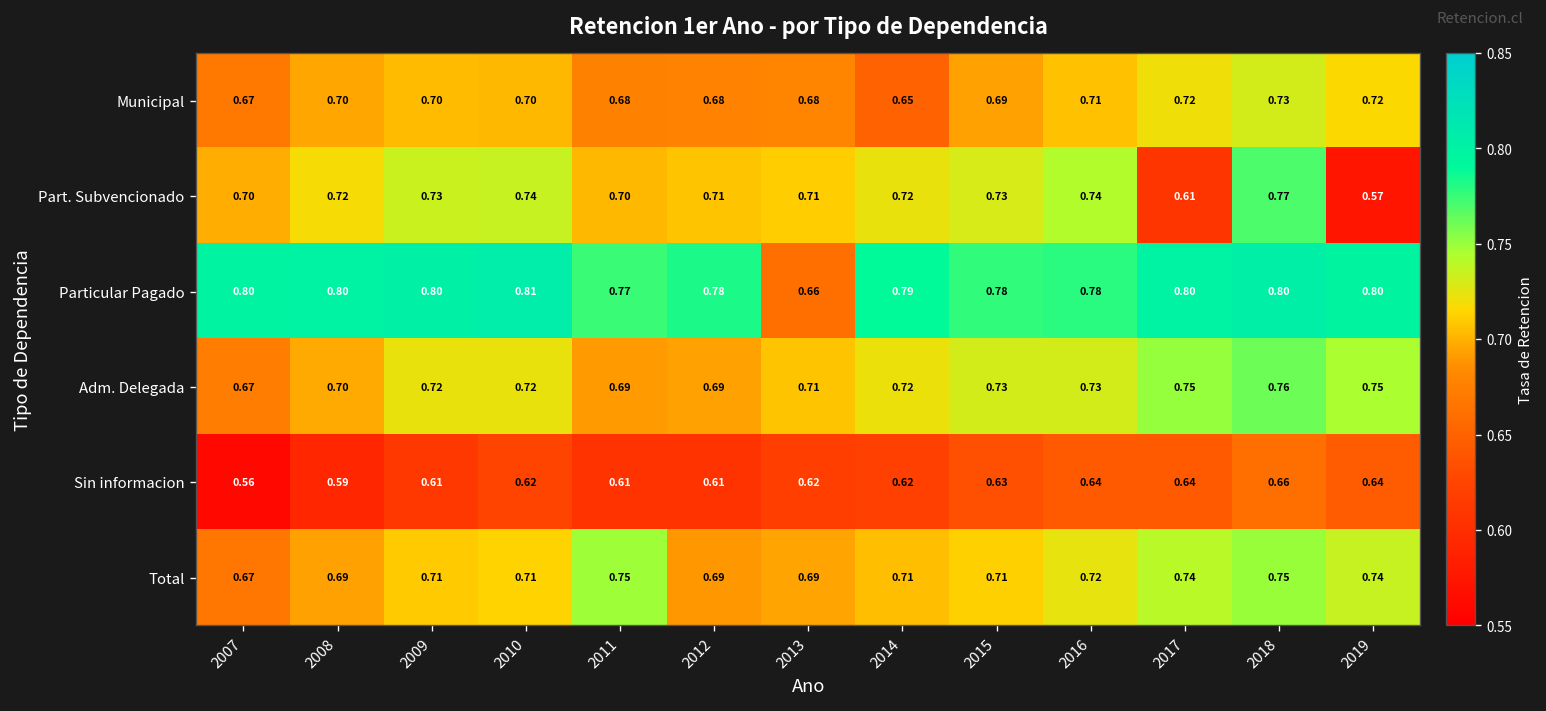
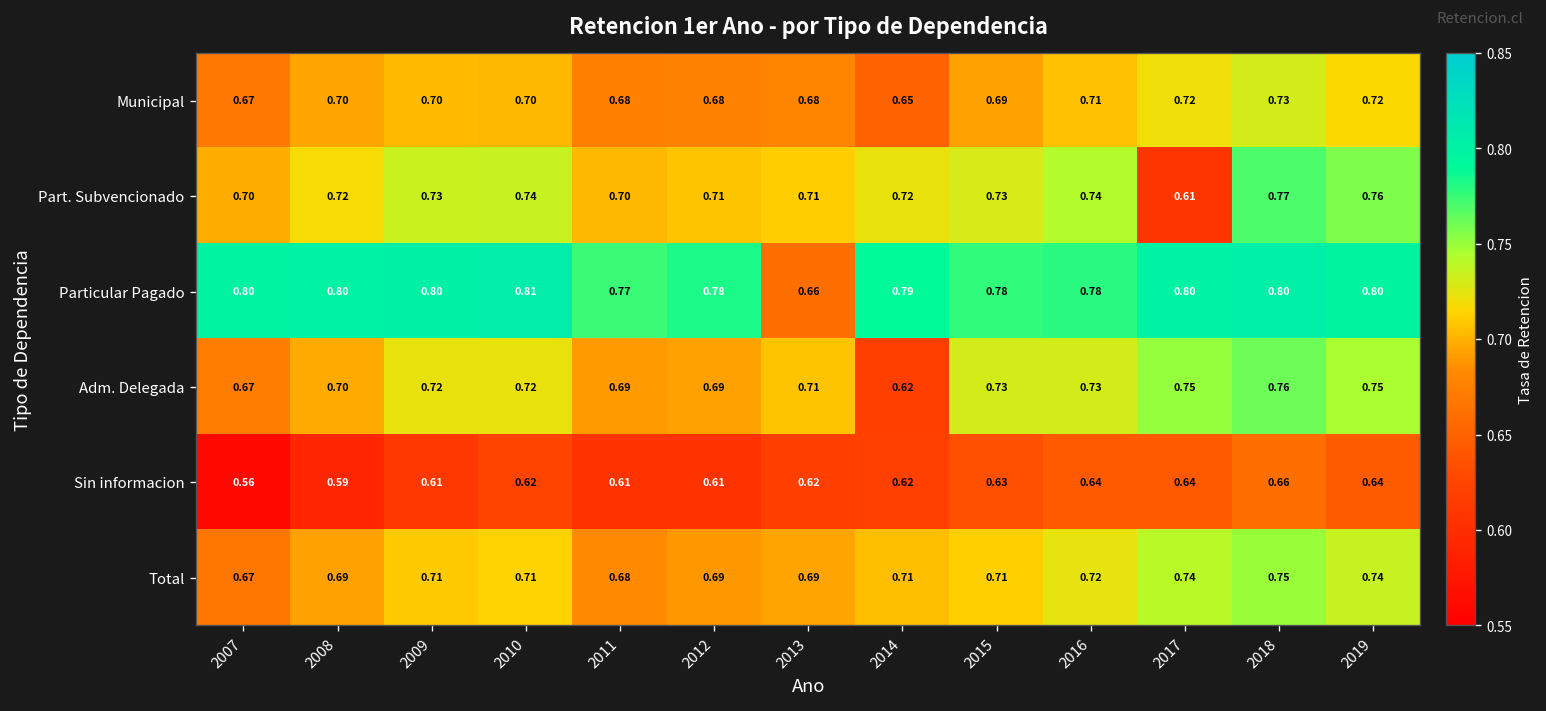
  {
    "Municipal": {
      "2007": 0.67,
      "2008": 0.70,
      "2009": 0.70,
      "2010": 0.70,
      "2011": 0.68,
      "2012": 0.68,
      "2013": 0.68,
      "2014": 0.65,
      "2015": 0.69,
      "2016": 0.71,
      "2017": 0.72,
      "2018": 0.73,
      "2019": 0.72
    },
    "Part. Subvencionado": {
      "2007": 0.70,
      "2008": 0.72,
      "2009": 0.73,
      "2010": 0.74,
      "2011": 0.70,
      "2012": 0.71,
      "2013": 0.71,
      "2014": 0.72,
      "2015": 0.73,
      "2016": 0.74,
      "2017": 0.61,
      "2018": 0.77,
-     "2019": 0.57
+     "2019": 0.76
    },
    "Particular Pagado": {
      "2007": 0.80,
      "2008": 0.80,
      "2009": 0.80,
      "2010": 0.81,
      "2011": 0.77,
      "2012": 0.78,
      "2013": 0.66,
      "2014": 0.79,
      "2015": 0.78,
      "2016": 0.78,
      "2017": 0.80,
      "2018": 0.80,
      "2019": 0.80
    },
    "Adm. Delegada": {
      "2007": 0.67,
      "2008": 0.70,
      "2009": 0.72,
      "2010": 0.72,
      "2011": 0.69,
      "2012": 0.69,
      "2013": 0.71,
-     "2014": 0.72,
+     "2014": 0.62,
      "2015": 0.73,
      "2016": 0.73,
      "2017": 0.75,
      "2018": 0.76,
      "2019": 0.75
    },
    "Sin informacion": {
      "2007": 0.56,
      "2008": 0.59,
      "2009": 0.61,
      "2010": 0.62,
      "2011": 0.61,
      "2012": 0.61,
      "2013": 0.62,
      "2014": 0.62,
      "2015": 0.63,
      "2016": 0.64,
      "2017": 0.64,
      "2018": 0.66,
      "2019": 0.64
    },
    "Total": {
      "2007": 0.67,
      "2008": 0.69,
      "2009": 0.71,
      "2010": 0.71,
-     "2011": 0.75,
+     "2011": 0.68,
      "2012": 0.69,
      "2013": 0.69,
      "2014": 0.71,
      "2015": 0.71,
      "2016": 0.72,
      "2017": 0.74,
      "2018": 0.75,
      "2019": 0.74
    }
  }
